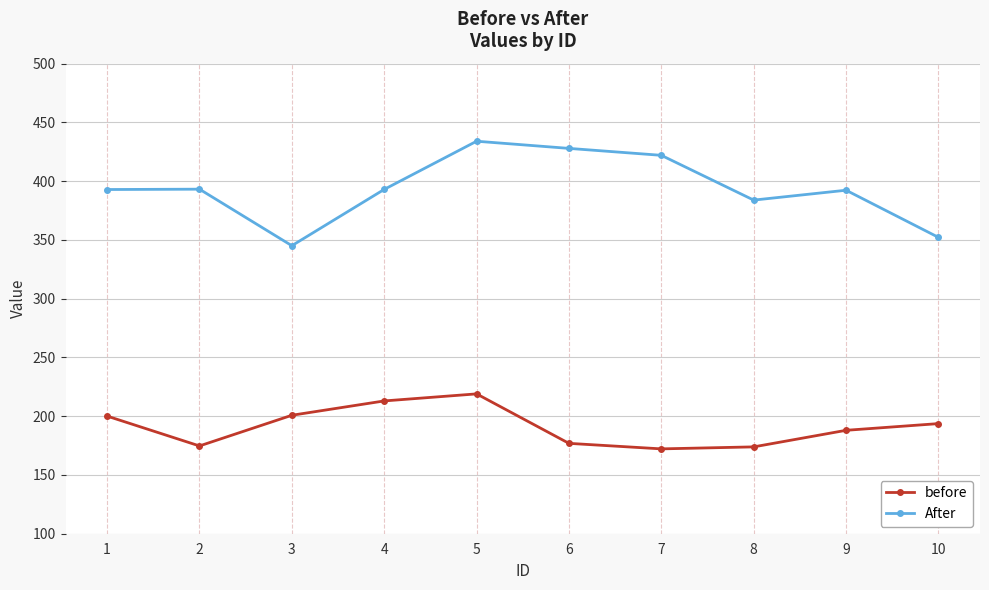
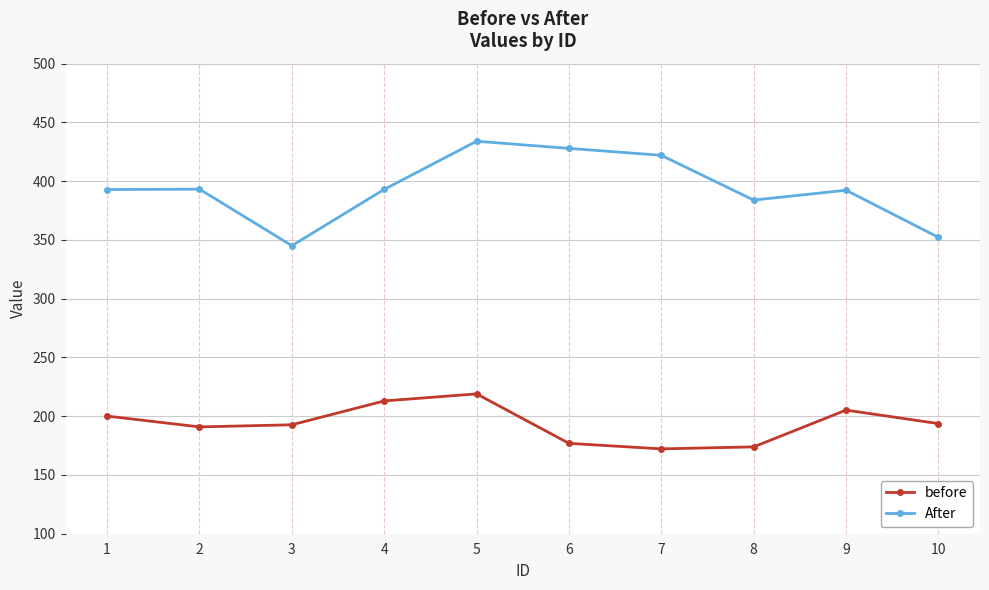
  {
    "before": {
      "1": 200,
-     "2": 175,
-     "3": 201,
+     "2": 191,
+     "3": 193,
      "4": 213,
      "5": 219,
      "6": 177,
      "7": 172,
      "8": 174,
-     "9": 188,
+     "9": 205,
      "10": 194
    },
    "After": {
      "1": 393,
      "2": 393,
      "3": 345,
      "4": 393,
      "5": 434,
      "6": 428,
      "7": 422,
      "8": 384,
      "9": 392,
      "10": 352
    }
  }
